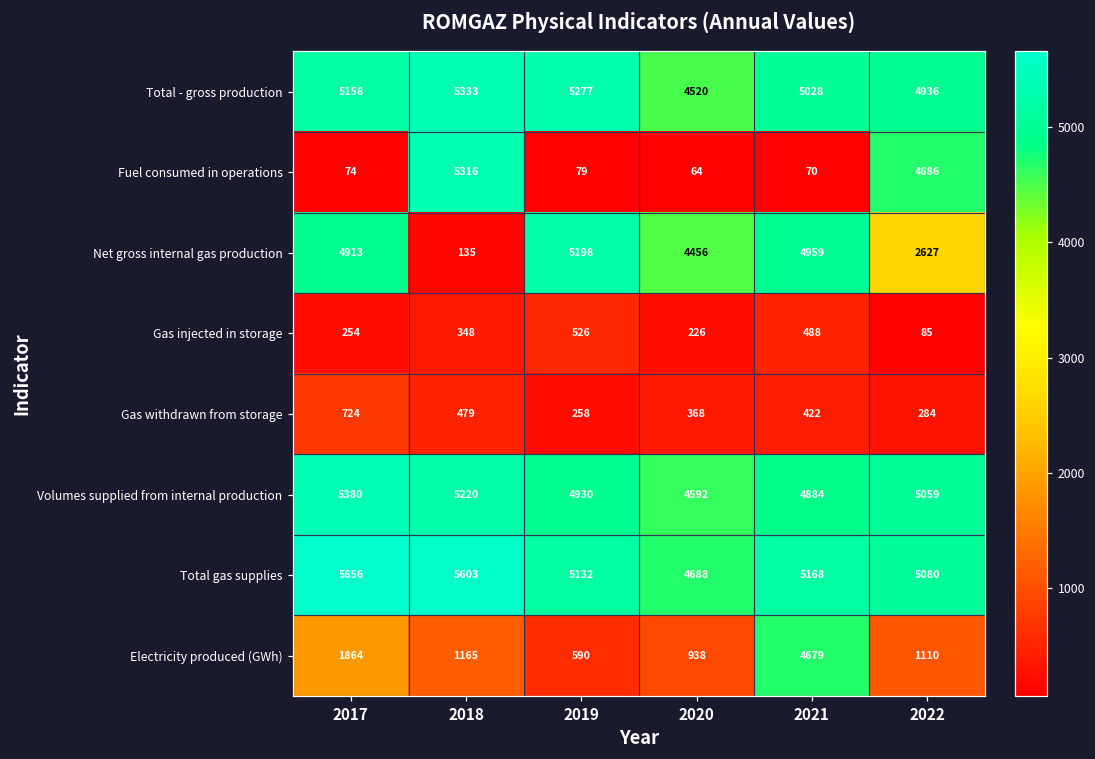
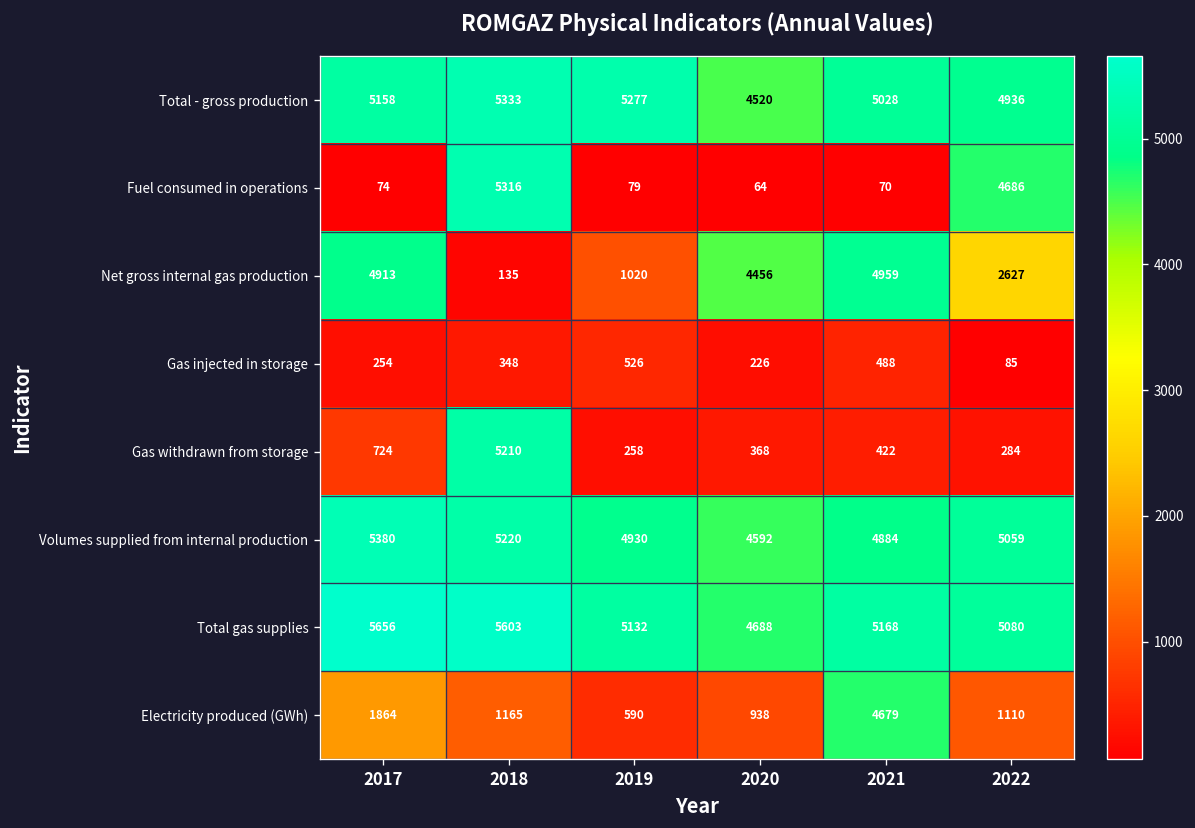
  {
    "Total - gross production": {
      "2017": 5158,
      "2018": 5333,
      "2019": 5277,
      "2020": 4520,
      "2021": 5028,
      "2022": 4936
    },
    "Fuel consumed in operations": {
      "2017": 74,
      "2018": 5316,
      "2019": 79,
      "2020": 64,
      "2021": 70,
      "2022": 4686
    },
    "Net gross internal gas production": {
      "2017": 4913,
      "2018": 135,
-     "2019": 5198,
+     "2019": 1020,
      "2020": 4456,
      "2021": 4959,
      "2022": 2627
    },
    "Gas injected in storage": {
      "2017": 254,
      "2018": 348,
      "2019": 526,
      "2020": 226,
      "2021": 488,
      "2022": 85
    },
    "Gas withdrawn from storage": {
      "2017": 724,
-     "2018": 479,
+     "2018": 5210,
      "2019": 258,
      "2020": 368,
      "2021": 422,
      "2022": 284
    },
    "Volumes supplied from internal production": {
      "2017": 5380,
      "2018": 5220,
      "2019": 4930,
      "2020": 4592,
      "2021": 4884,
      "2022": 5059
    },
    "Total gas supplies": {
      "2017": 5656,
      "2018": 5603,
      "2019": 5132,
      "2020": 4688,
      "2021": 5168,
      "2022": 5080
    },
    "Electricity produced (GWh)": {
      "2017": 1864,
      "2018": 1165,
      "2019": 590,
      "2020": 938,
      "2021": 4679,
      "2022": 1110
    }
  }
